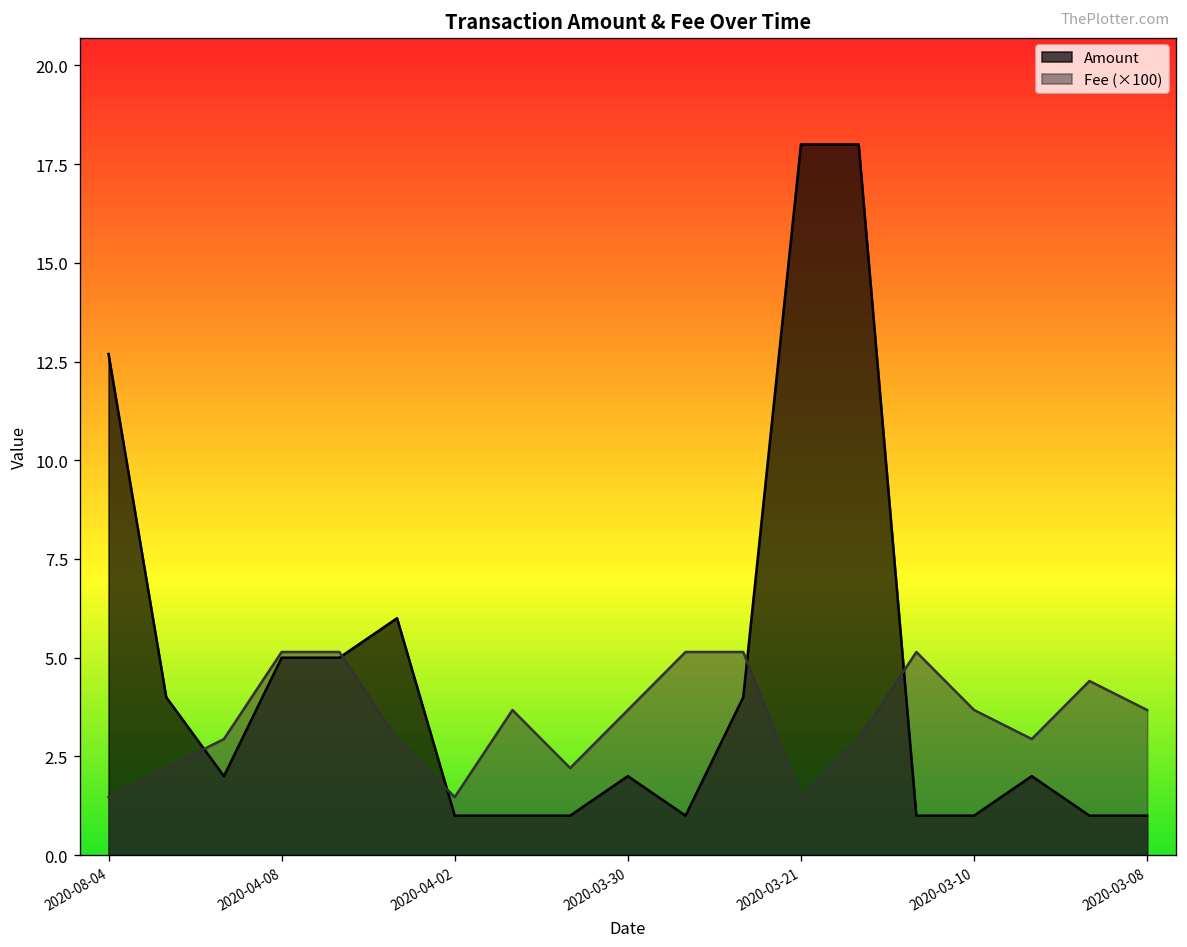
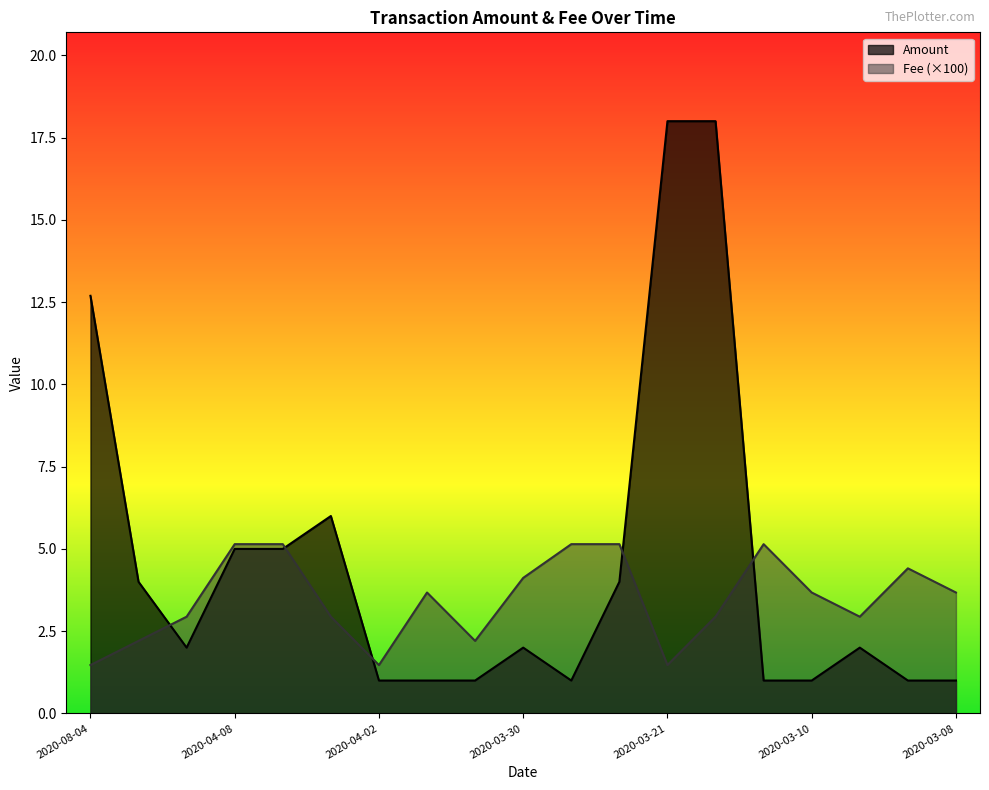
  {
    "Amount": {
      "2020-08-04": 12.7,
      "2020-03-30": 2.0
    },
    "Fee (×100)": {
      "2020-08-04": 1.5,
-     "2020-03-30": 3.7
+     "2020-03-30": 4.1
    }
  }
